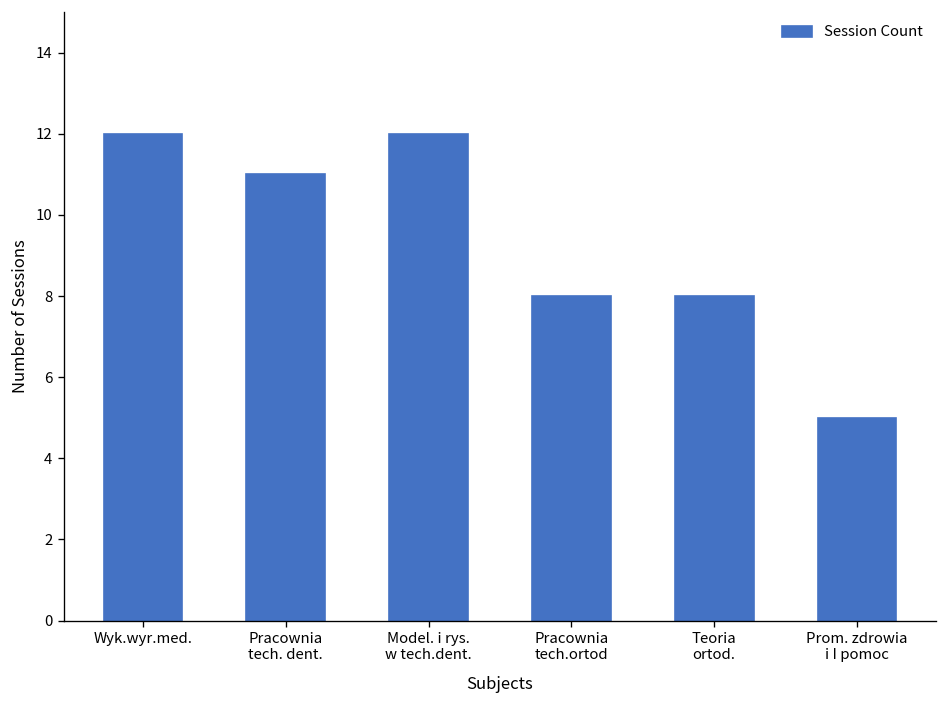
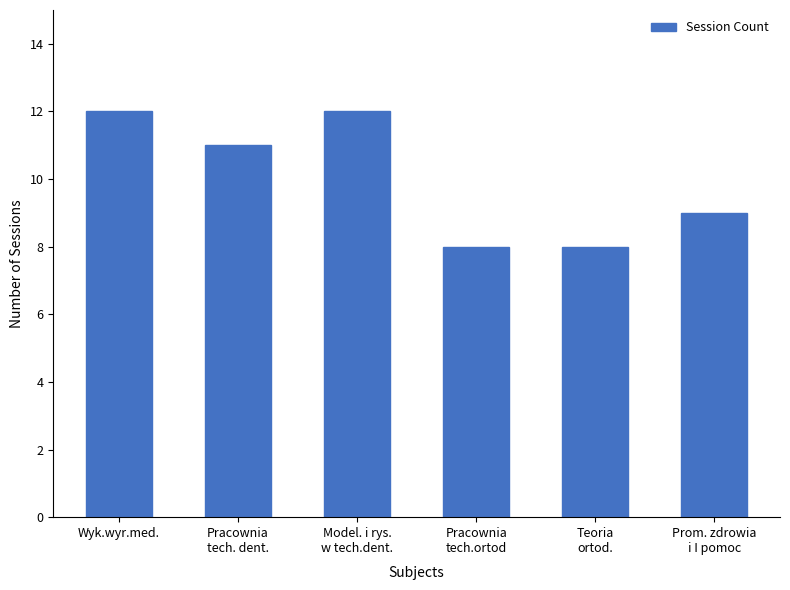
  {
    "Wyk.wyr.med.": 12,
    "Pracownia tech. dent.": 11,
    "Model. i rys. w tech.dent.": 12,
    "Pracownia tech.ortod": 8,
    "Teoria ortod.": 8,
-   "Prom. zdrowia i I pomoc": 5
+   "Prom. zdrowia i I pomoc": 9
  }
